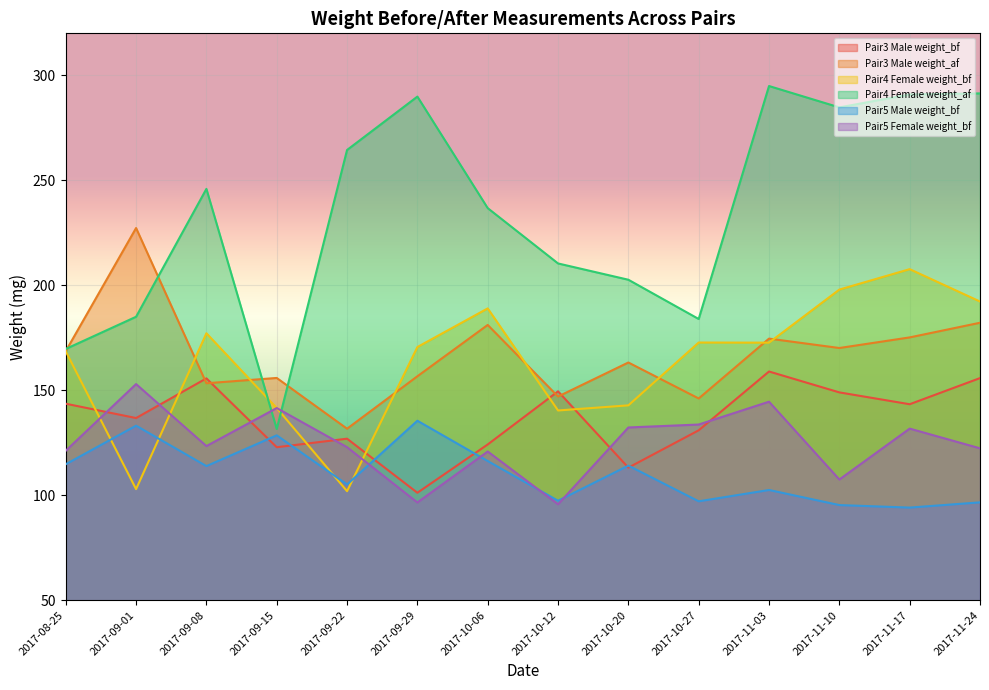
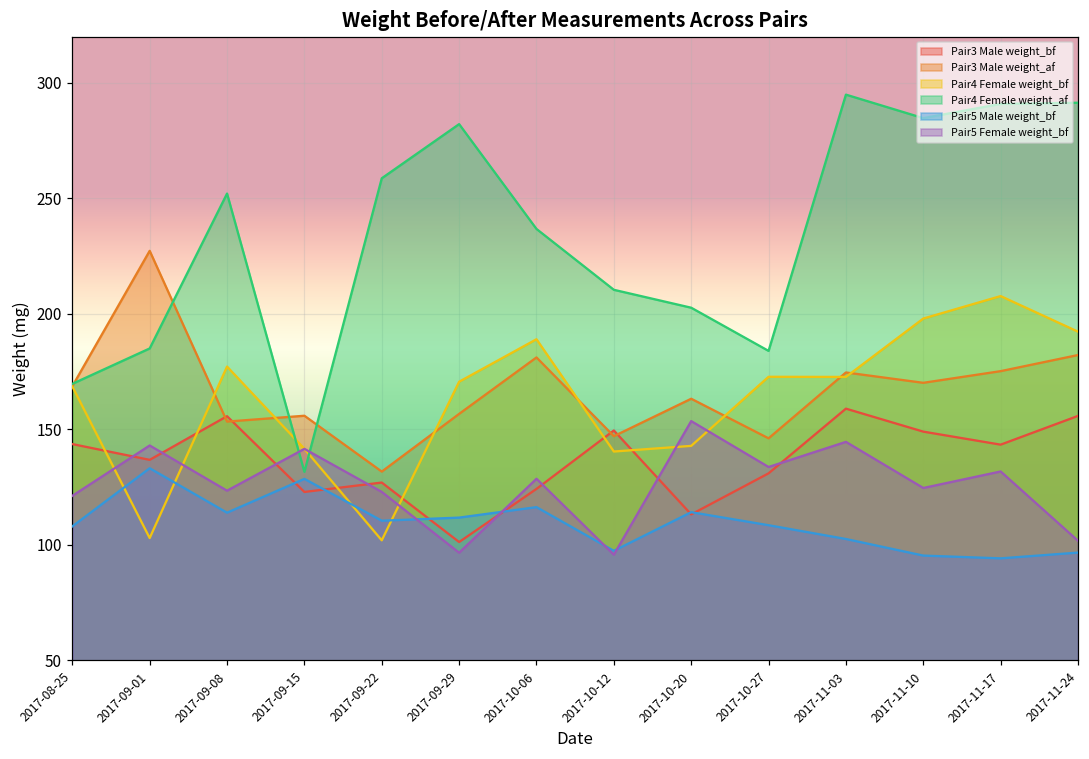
  {
    "Pair4 Female weight_af": {
      "2017-09-01": 185,
-     "2017-09-08": 246,
+     "2017-09-08": 252,
      "2017-09-15": 132,
-     "2017-09-22": 264,
-     "2017-09-29": 290,
+     "2017-09-22": 259,
+     "2017-09-29": 282,
      "2017-10-06": 237,
      "2017-10-12": 210,
      "2017-10-20": 203,
      "2017-10-27": 184,
      "2017-11-03": 295,
      "2017-11-24": 291
    },
    "Pair5 Male weight_bf": {
-     "2017-08-25": 115,
+     "2017-08-25": 108,
      "2017-09-01": 133,
      "2017-09-08": 114,
      "2017-09-15": 129,
-     "2017-09-22": 105,
-     "2017-09-29": 135,
+     "2017-09-22": 110,
+     "2017-09-29": 112,
      "2017-10-06": 116,
      "2017-10-12": 97,
-     "2017-10-27": 97,
+     "2017-10-27": 108,
      "2017-11-03": 102,
      "2017-11-10": 95,
      "2017-11-17": 94,
      "2017-11-24": 97
    },
    "Pair5 Female weight_bf": {
      "2017-08-25": 121,
-     "2017-09-01": 153,
+     "2017-09-01": 143,
      "2017-09-08": 123,
      "2017-09-22": 123,
      "2017-09-29": 97,
-     "2017-10-06": 121,
+     "2017-10-06": 129,
      "2017-10-12": 96,
-     "2017-10-20": 132,
+     "2017-10-20": 154,
      "2017-10-27": 134,
      "2017-11-03": 145,
-     "2017-11-10": 107,
+     "2017-11-10": 125,
      "2017-11-17": 132,
-     "2017-11-24": 122
+     "2017-11-24": 102
    }
  }
